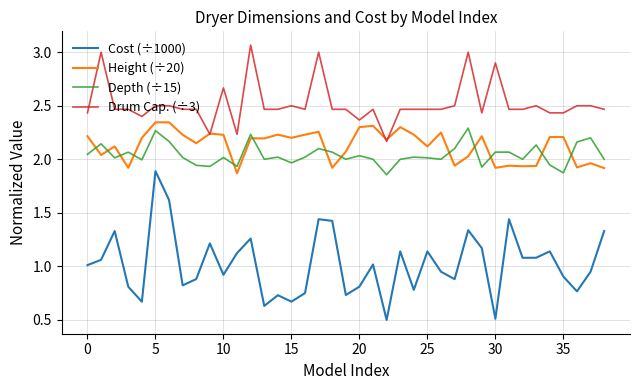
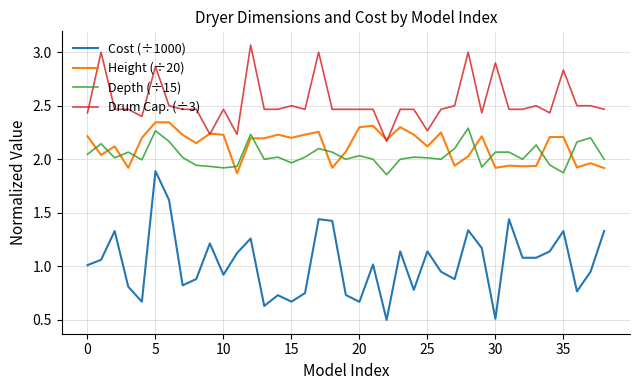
  {
    "Cost (÷1000)": {
      "0": 1.01,
      "5": 1.89,
      "10": 0.92,
      "15": 0.67,
-     "20": 0.81,
+     "20": 0.67,
      "25": 1.14,
      "30": 0.51,
-     "35": 0.90
+     "35": 1.33
    },
    "Height (÷20)": {
      "0": 2.22,
      "5": 2.34,
      "10": 2.23,
      "15": 2.20,
      "20": 2.30,
      "25": 2.12,
      "30": 1.92,
      "35": 2.21
    },
    "Depth (÷15)": {
      "0": 2.05,
      "5": 2.27,
-     "10": 2.02,
+     "10": 1.92,
      "15": 1.97,
      "20": 2.03,
      "25": 2.01,
      "30": 2.07,
      "35": 1.87
    },
    "Drum Cap. (÷3)": {
      "0": 2.43,
-     "5": 2.50,
-     "10": 2.67,
+     "5": 2.87,
+     "10": 2.47,
      "15": 2.50,
-     "20": 2.37,
-     "25": 2.47,
+     "20": 2.47,
+     "25": 2.27,
      "30": 2.90,
-     "35": 2.43
+     "35": 2.83
    }
  }
